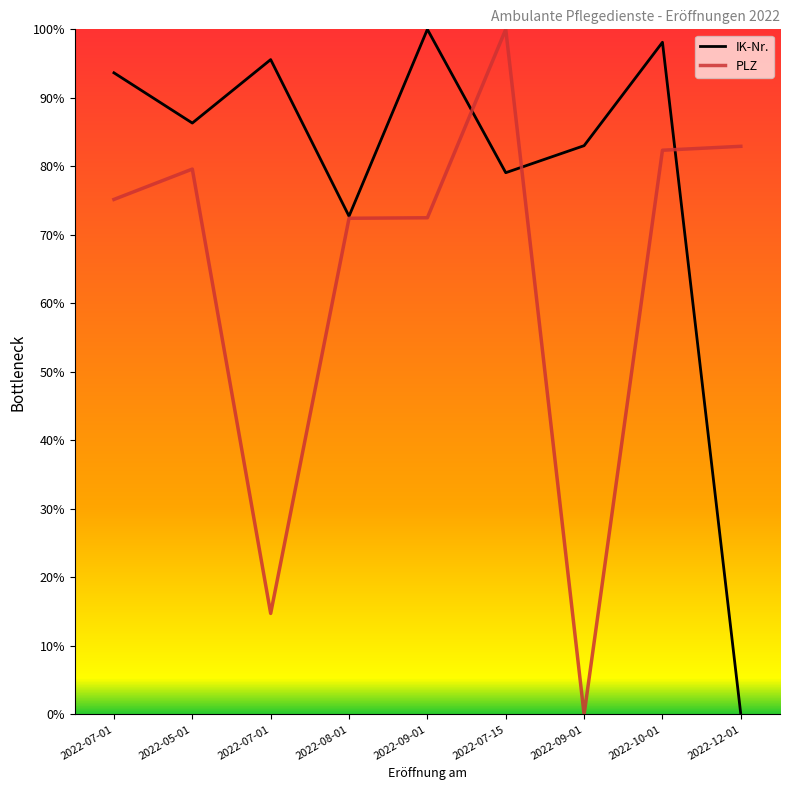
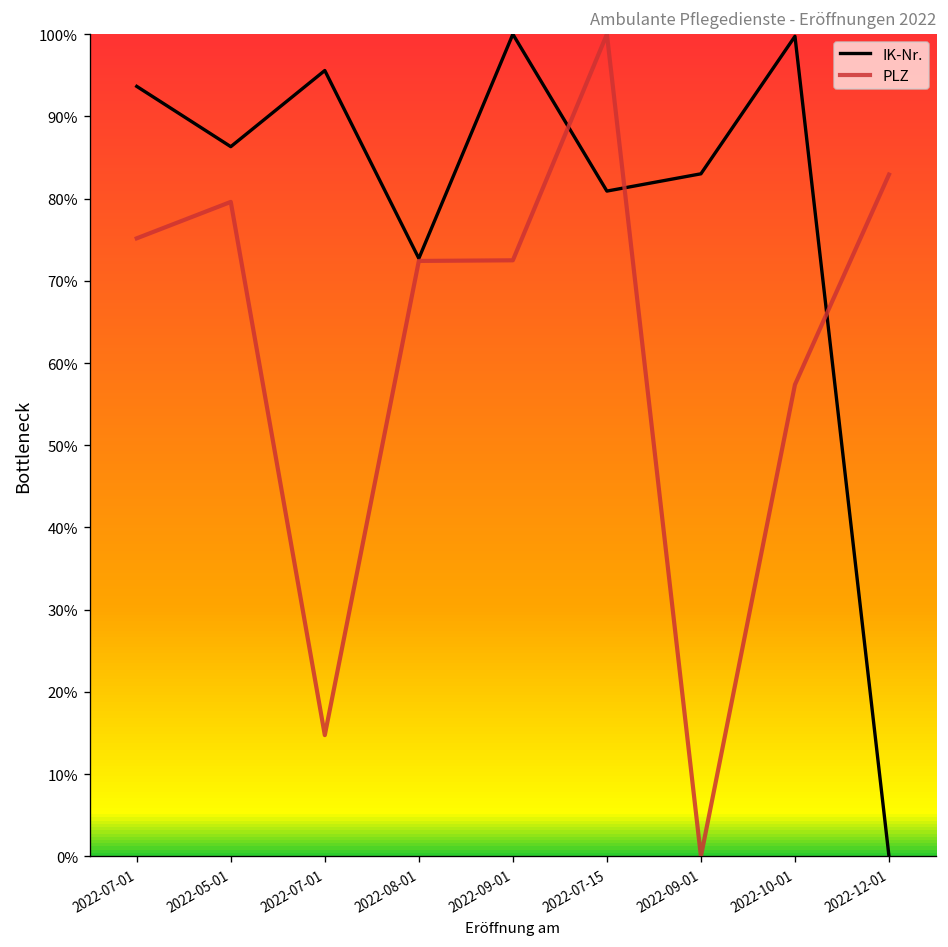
  {
    "IK-Nr.": {
      "2022-05-01": "86%",
-     "2022-07-15": "79%",
-     "2022-10-01": "98%",
+     "2022-07-15": "81%",
+     "2022-10-01": "100%",
      "2022-12-01": "0%"
    },
    "PLZ": {
      "2022-05-01": "80%",
      "2022-07-15": "100%",
-     "2022-10-01": "82%",
+     "2022-10-01": "57%",
      "2022-12-01": "83%"
    }
  }
